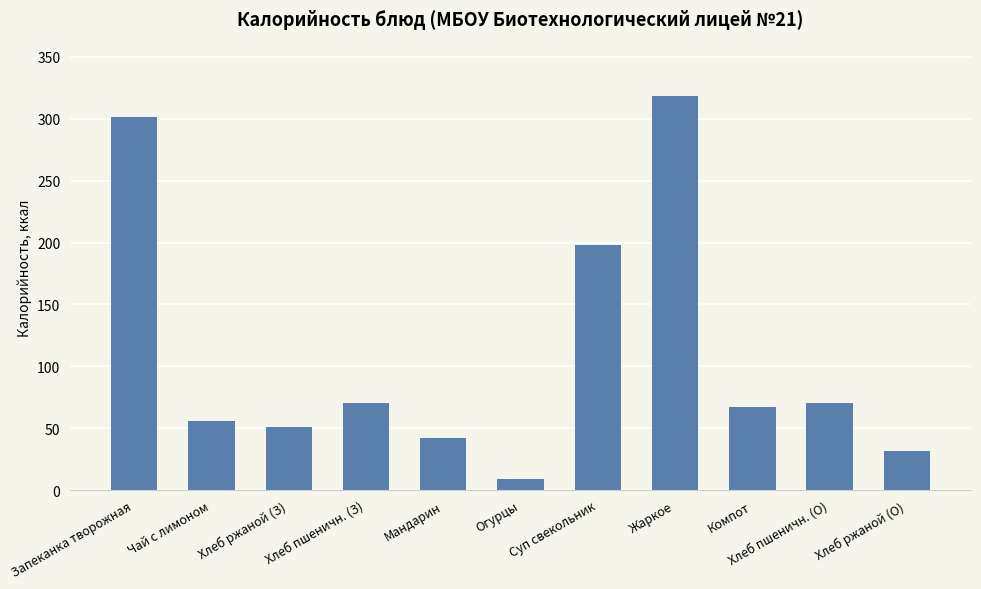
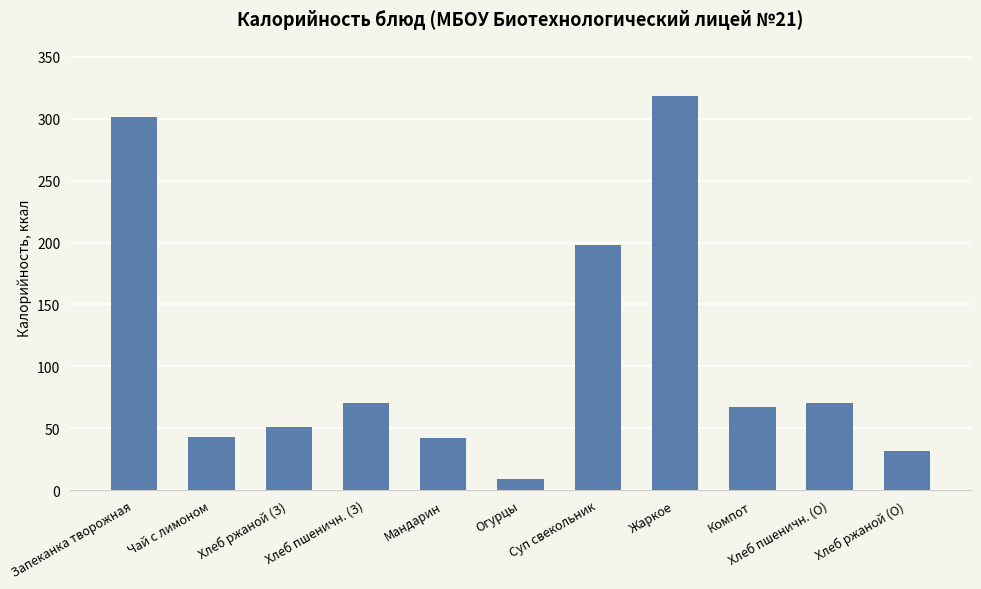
  {
    "Запеканка творожная": 301,
-   "Чай с лимоном": 56,
+   "Чай с лимоном": 43,
    "Хлеб ржаной (З)": 51,
    "Хлеб пшеничн. (З)": 70,
    "Мандарин": 42,
    "Огурцы": 9,
    "Суп свекольник": 198,
    "Жаркое": 318,
    "Компот": 67,
    "Хлеб пшеничн. (О)": 70,
    "Хлеб ржаной (О)": 31
  }
